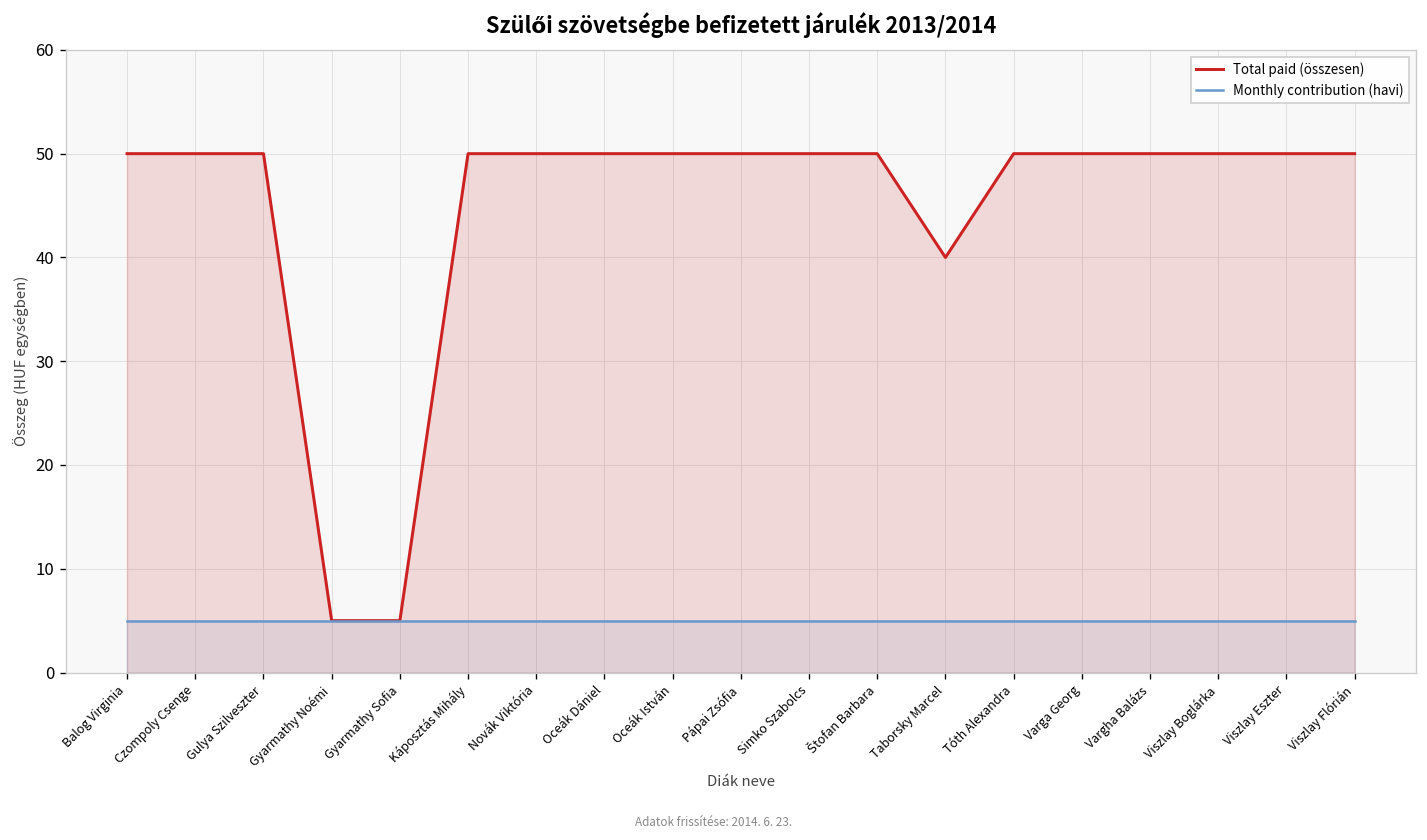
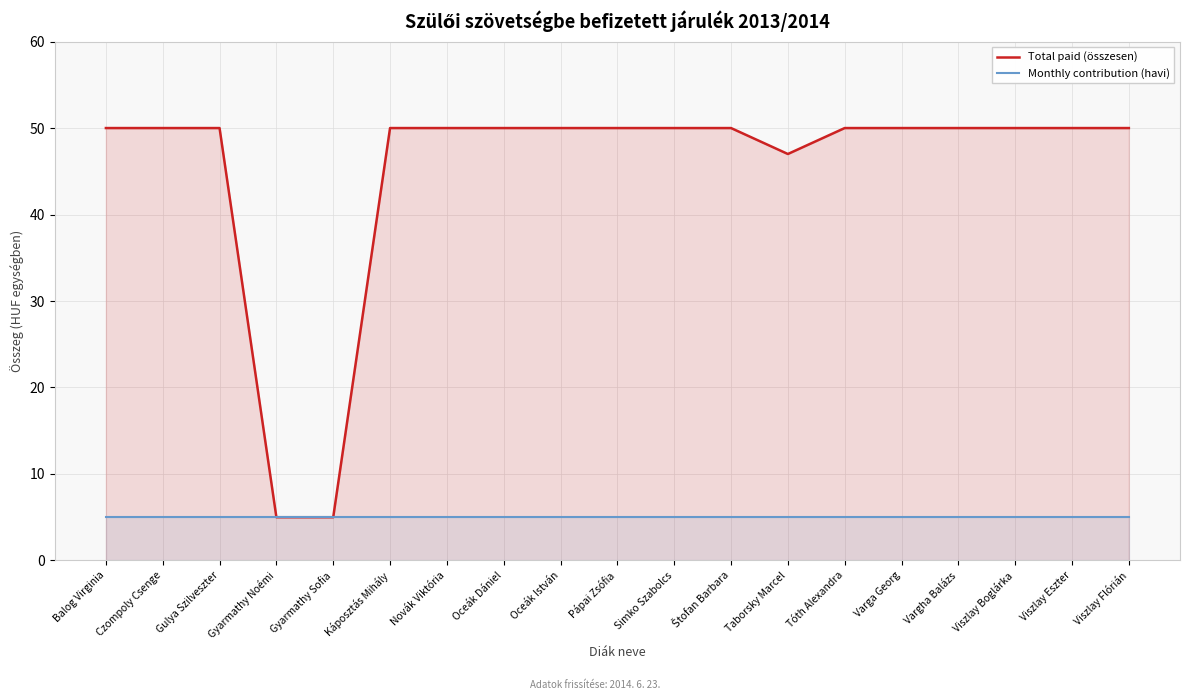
  {
    "Total paid (összesen)": {
      "Balog Virginia": 50,
      "Czompoly Csenge": 50,
      "Gulya Szilveszter": 50,
      "Káposztás Mihály": 50,
      "Novák Viktória": 50,
      "Oceák Dániel": 50,
      "Oceák István": 50,
      "Pápai Zsófia": 50,
      "Simko Szabolcs": 50,
      "Štofan Barbara": 50,
-     "Taborsky Marcel": 40,
+     "Taborsky Marcel": 47,
      "Tóth Alexandra": 50,
      "Varga Georg": 50,
      "Vargha Balázs": 50,
      "Viszlay Boglárka": 50,
      "Viszlay Eszter": 50,
      "Viszlay Flórián": 50
    },
    "Monthly contribution (havi)": {
      "Balog Virginia": 5,
      "Czompoly Csenge": 5,
      "Gulya Szilveszter": 5,
      "Káposztás Mihály": 5,
      "Novák Viktória": 5,
      "Oceák Dániel": 5,
      "Oceák István": 5,
      "Pápai Zsófia": 5,
      "Simko Szabolcs": 5,
      "Štofan Barbara": 5,
      "Taborsky Marcel": 5,
      "Tóth Alexandra": 5,
      "Varga Georg": 5,
      "Vargha Balázs": 5,
      "Viszlay Boglárka": 5,
      "Viszlay Eszter": 5,
      "Viszlay Flórián": 5
    }
  }
